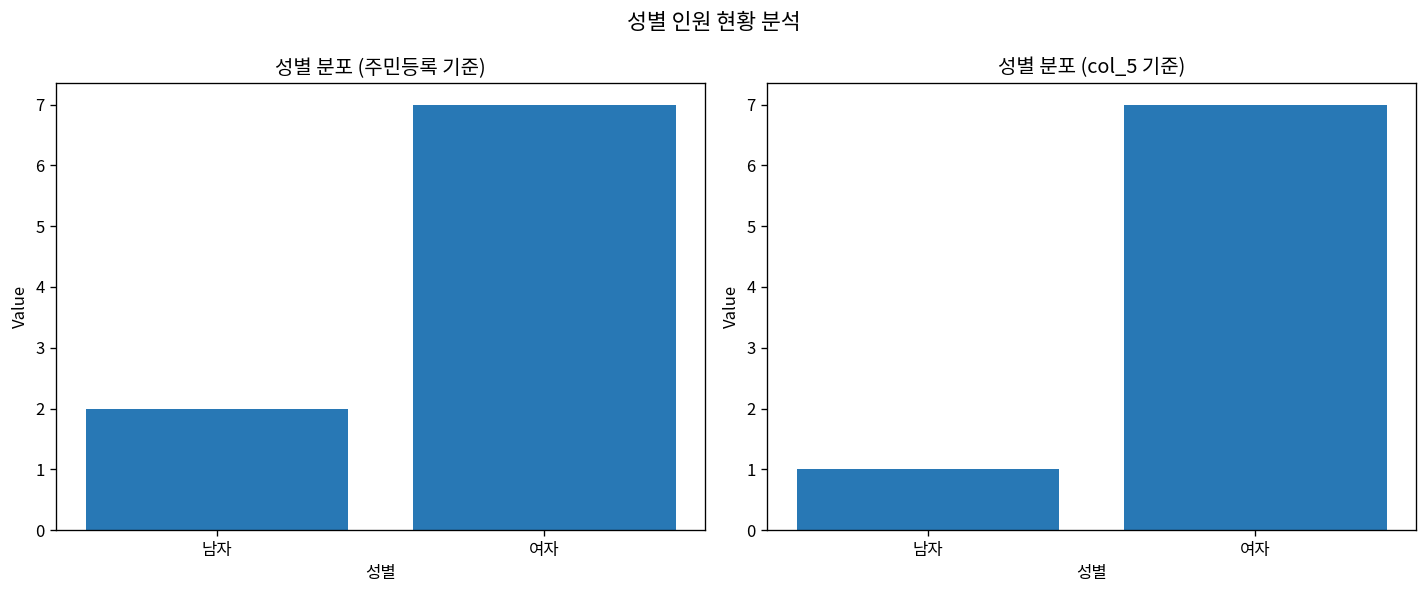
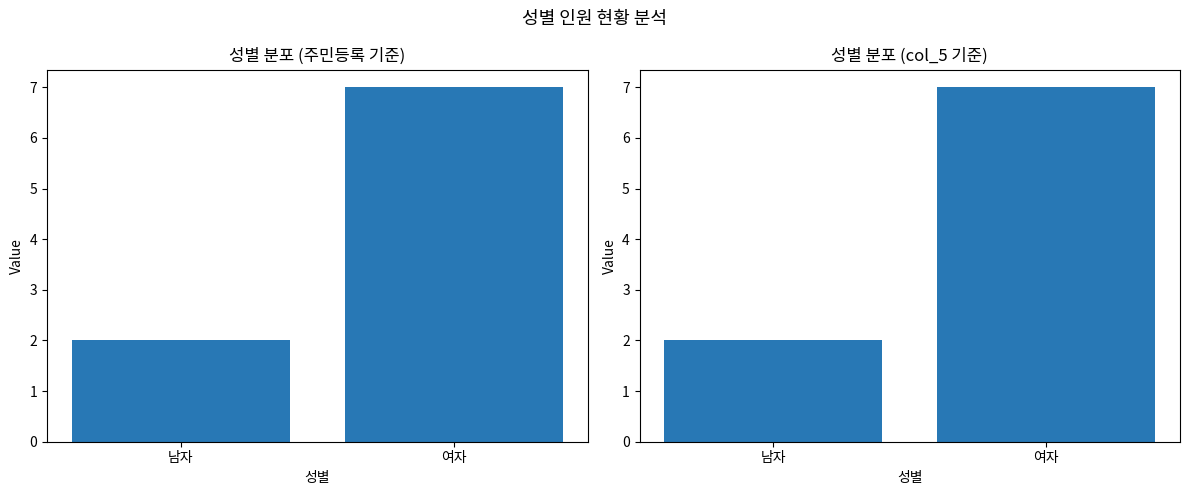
  {
    "성별 분포 (주민등록 기준)": {
      "남자": 2.0,
      "여자": 7.0
    },
    "성별 분포 (col_5 기준)": {
-     "남자": 1,
+     "남자": 2,
      "여자": 7
    }
  }
